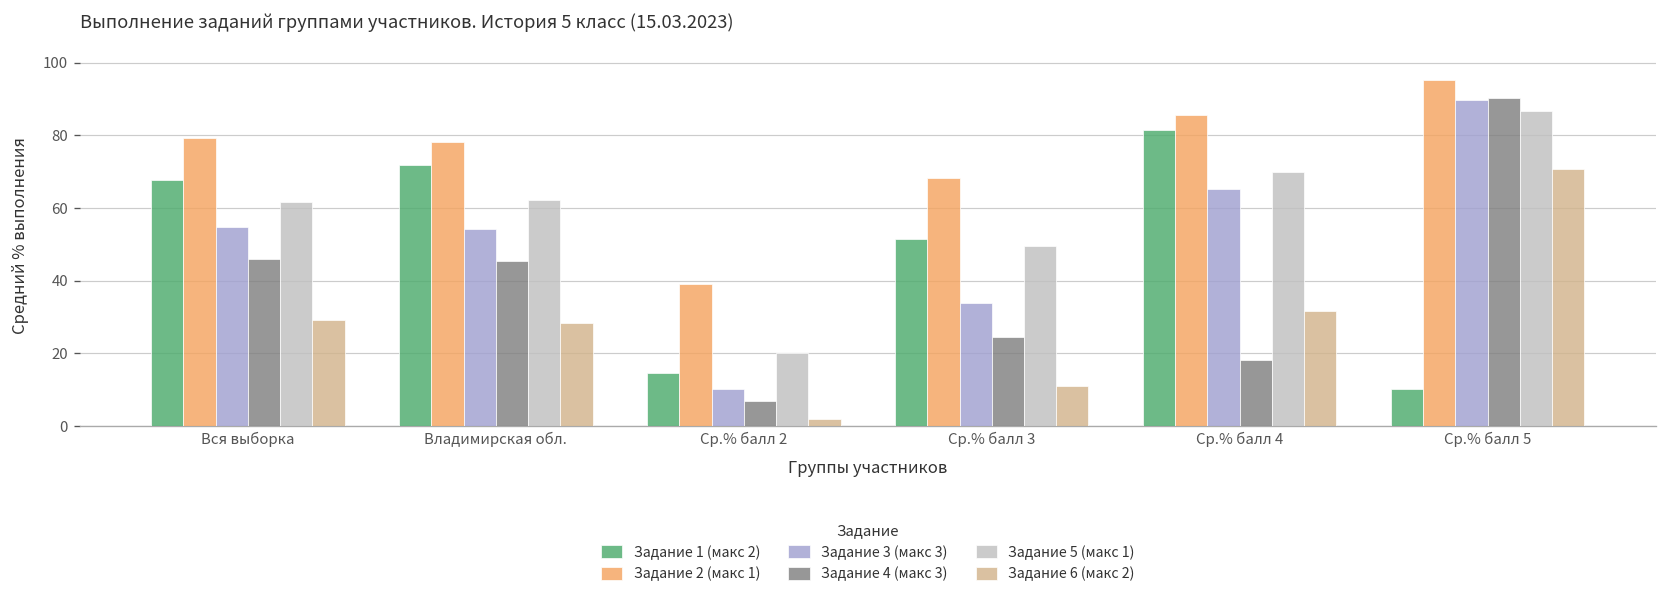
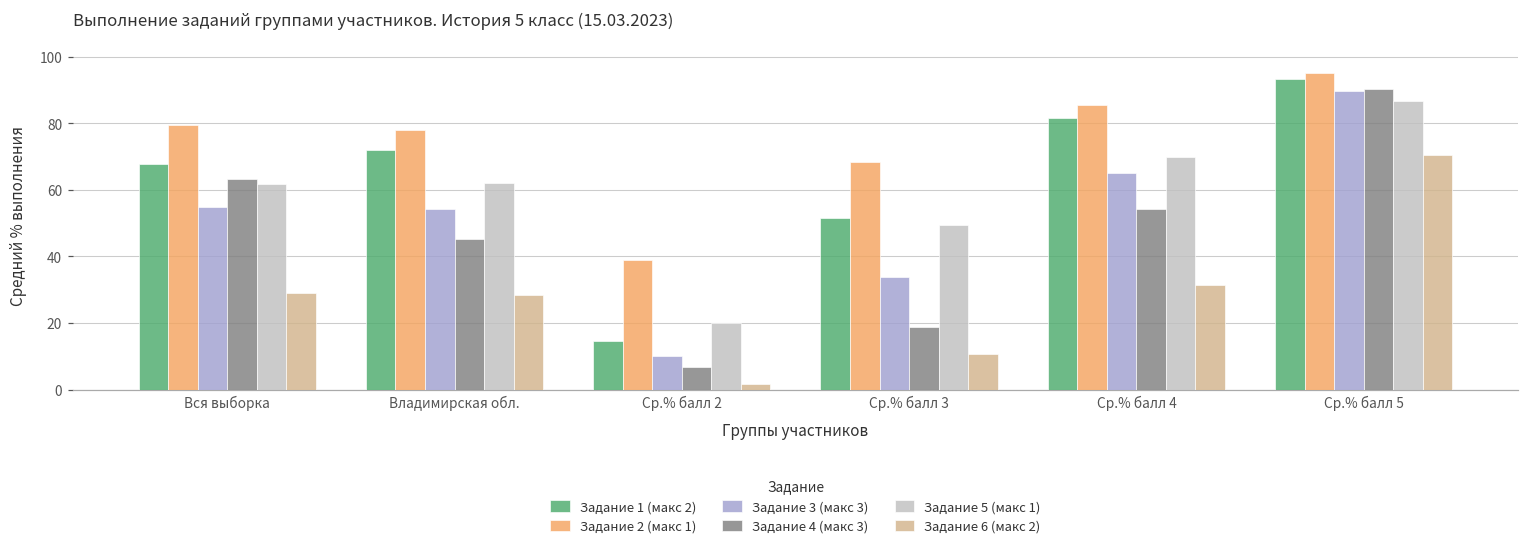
  {
    "Задание 1 (макс 2)": {
      "Вся выборка": 68,
      "Владимирская обл.": 72,
      "Ср.% балл 2": 15,
      "Ср.% балл 3": 52,
      "Ср.% балл 4": 82,
-     "Ср.% балл 5": 10
+     "Ср.% балл 5": 93
    },
    "Задание 4 (макс 3)": {
-     "Вся выборка": 46,
+     "Вся выборка": 63,
      "Владимирская обл.": 45,
      "Ср.% балл 2": 7,
-     "Ср.% балл 3": 25,
-     "Ср.% балл 4": 18,
+     "Ср.% балл 3": 19,
+     "Ср.% балл 4": 54,
      "Ср.% балл 5": 90
    }
  }
